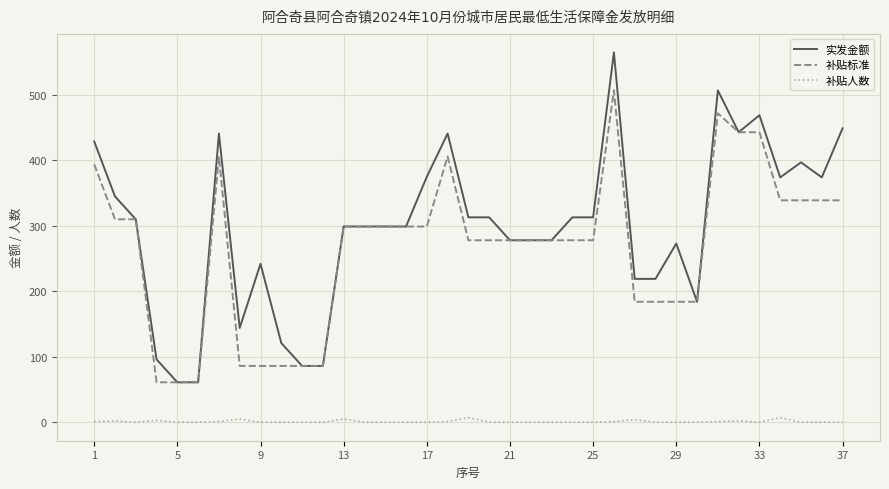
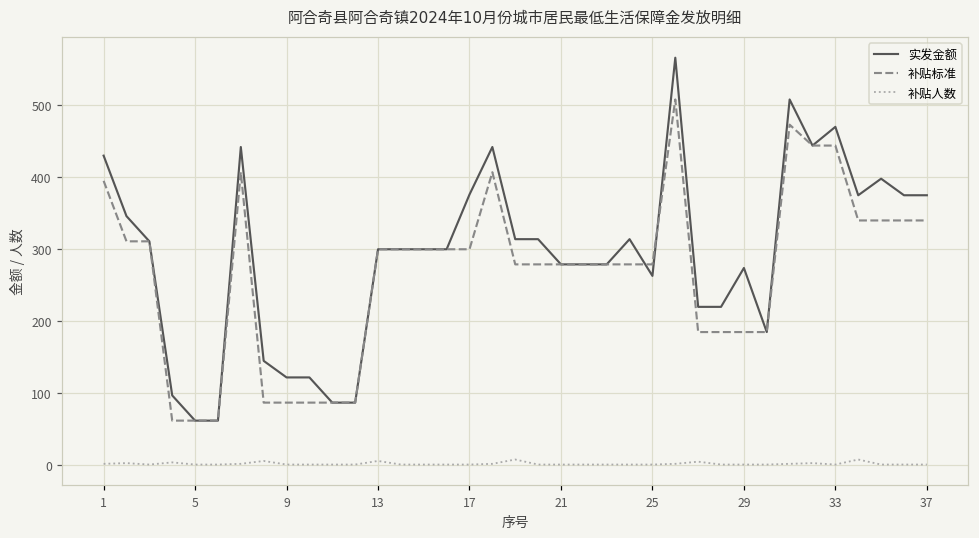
  {
    "实发金额": {
      "1": 430,
-     "9": 240,
+     "9": 120,
      "17": 380,
-     "25": 310,
+     "25": 260,
      "29": 270,
      "33": 470,
-     "37": 450
+     "37": 370
    }
  }
